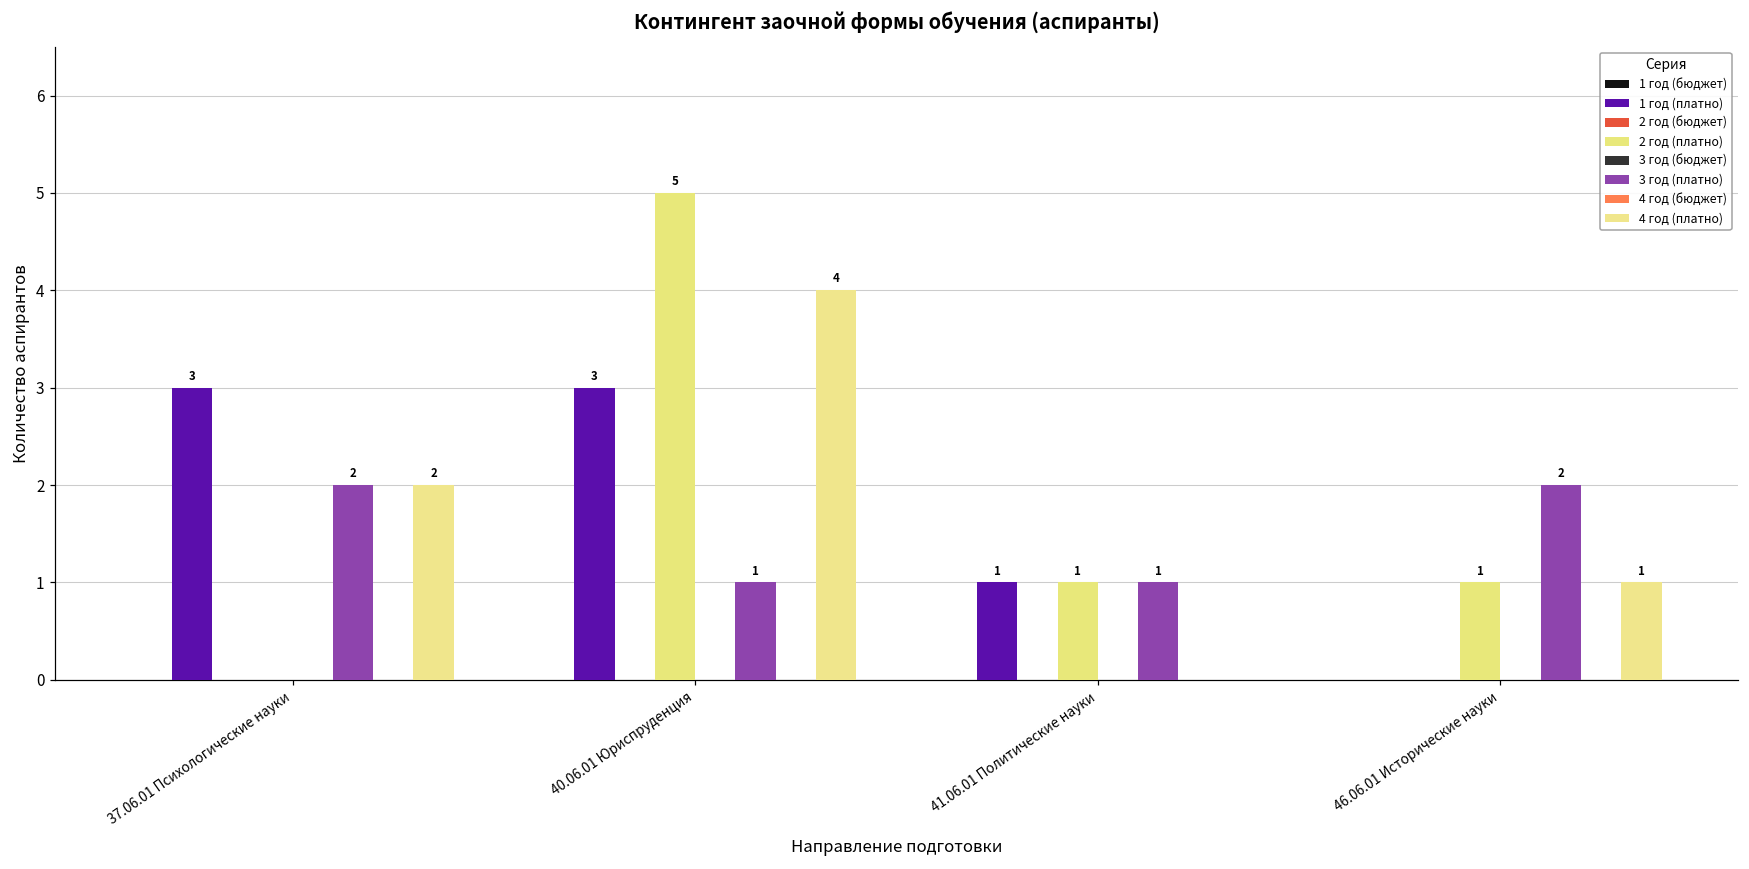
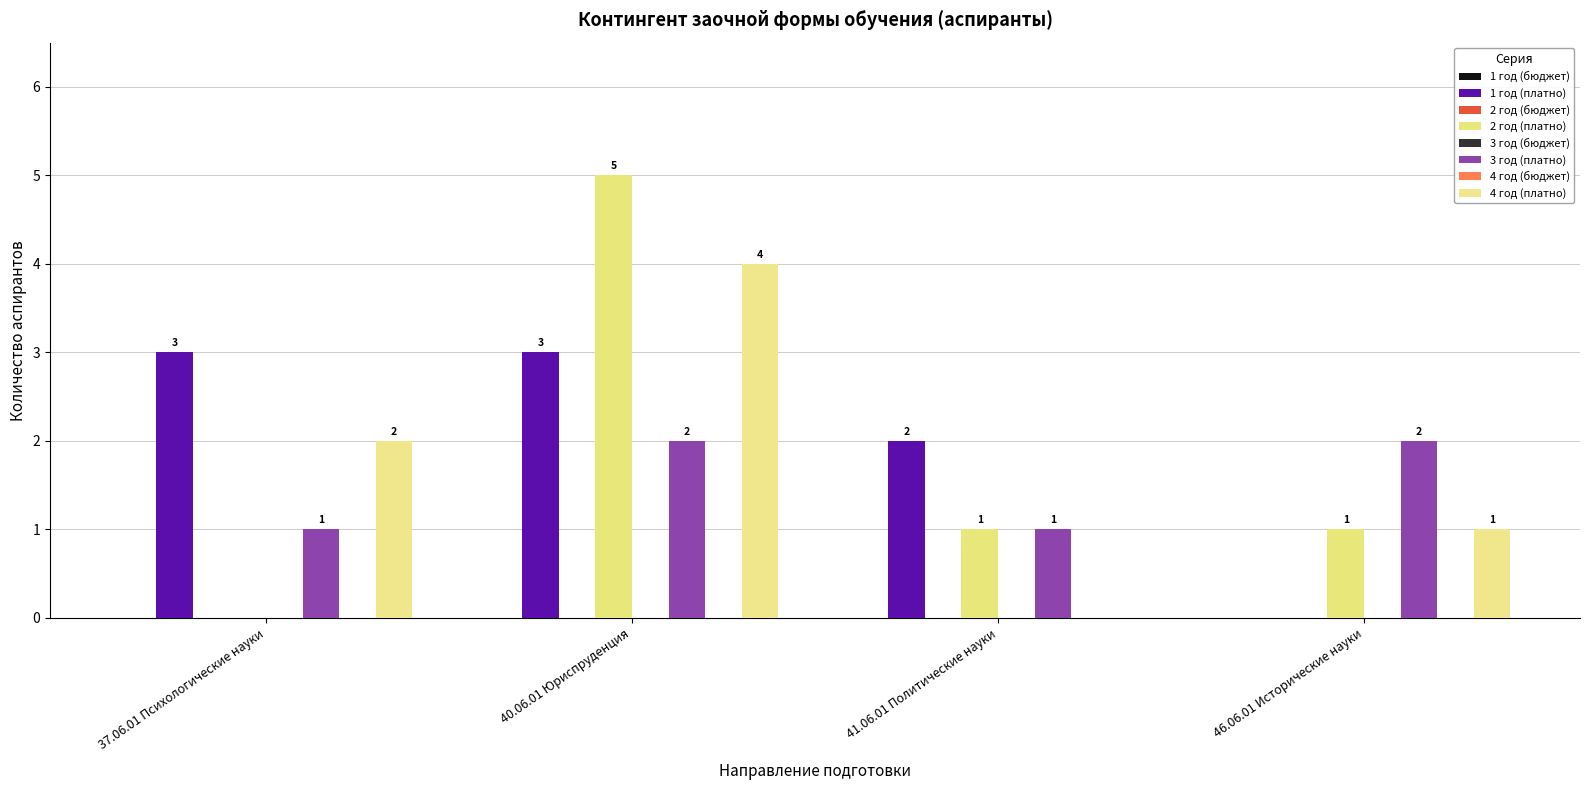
  {
    "1 год (платно)": {
      "37.06.01 Психологические науки": 3,
      "40.06.01 Юриспруденция": 3,
-     "41.06.01 Политические науки": 1
+     "41.06.01 Политические науки": 2
    },
    "3 год (платно)": {
-     "37.06.01 Психологические науки": 2,
-     "40.06.01 Юриспруденция": 1,
+     "37.06.01 Психологические науки": 1,
+     "40.06.01 Юриспруденция": 2,
      "41.06.01 Политические науки": 1,
      "46.06.01 Исторические науки": 2
    }
  }
